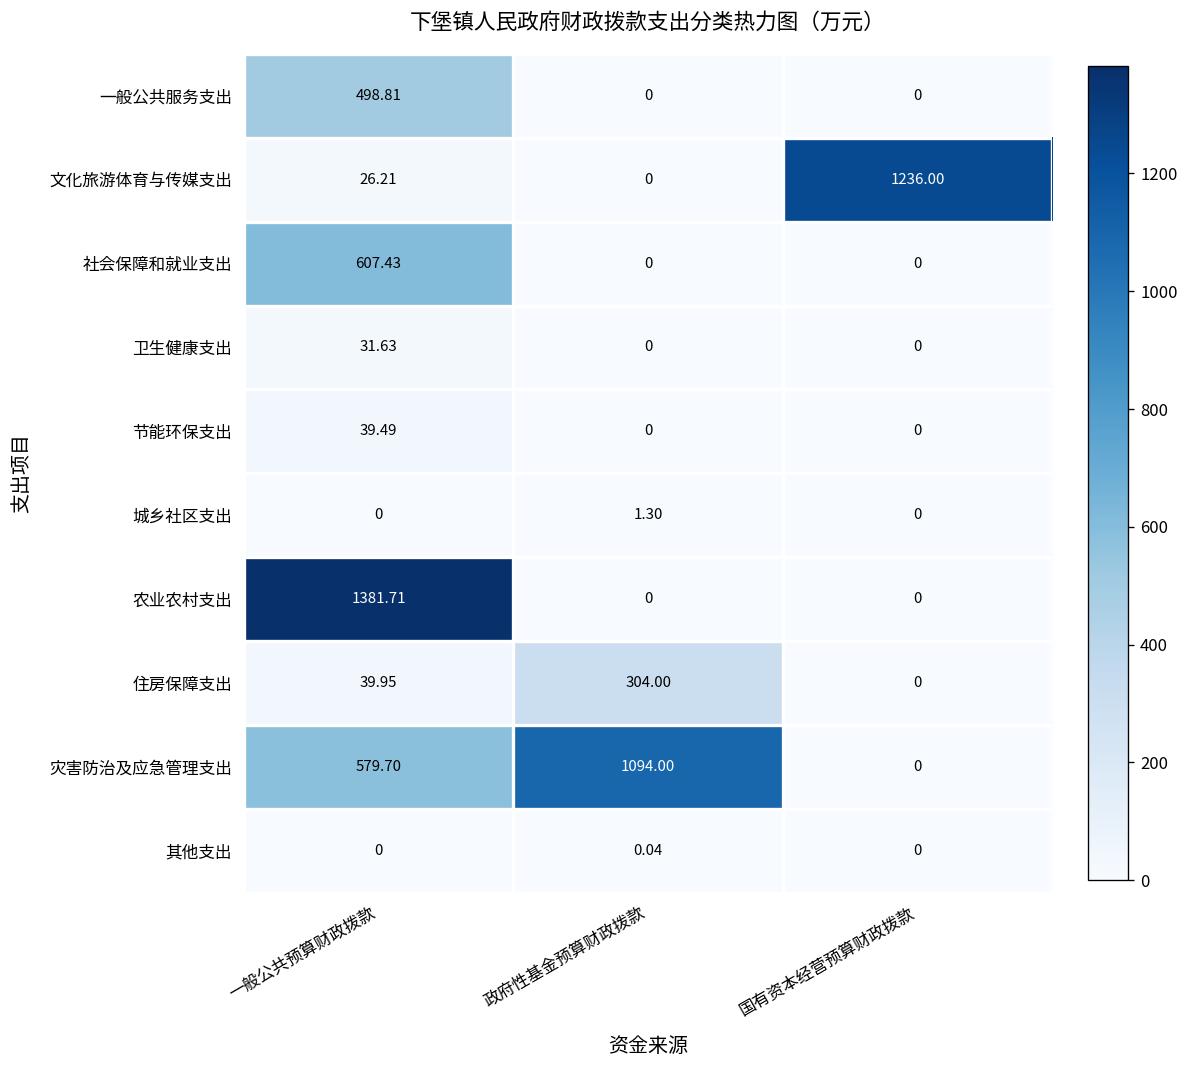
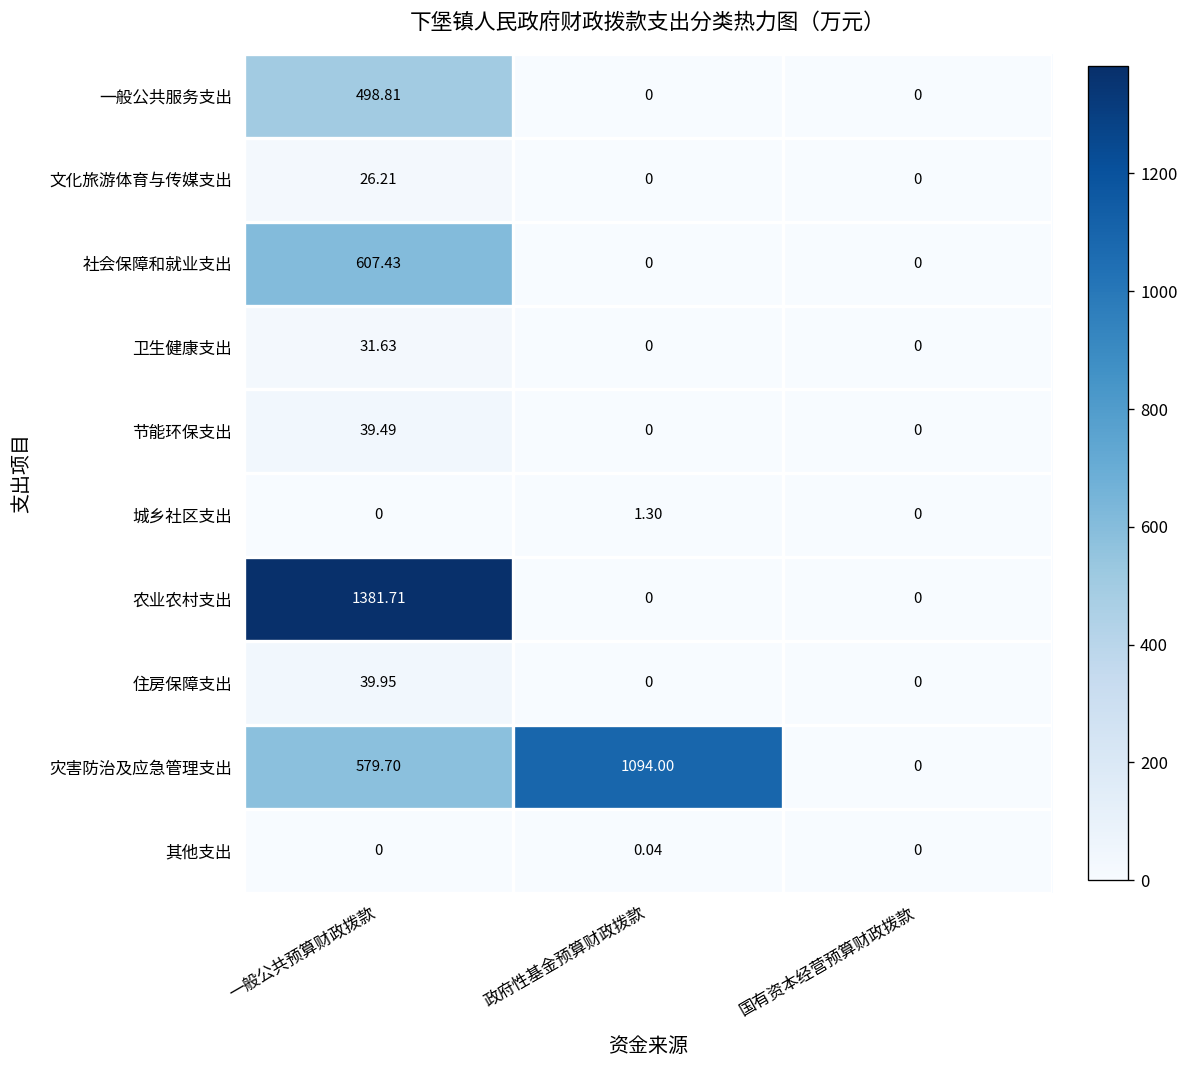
  {
    "一般公共服务支出": {
      "一般公共预算财政拨款": 498.81,
      "政府性基金预算财政拨款": 0,
      "国有资本经营预算财政拨款": 0
    },
    "文化旅游体育与传媒支出": {
      "一般公共预算财政拨款": 26.21,
      "政府性基金预算财政拨款": 0,
-     "国有资本经营预算财政拨款": 1236.00
+     "国有资本经营预算财政拨款": 0
    },
    "社会保障和就业支出": {
      "一般公共预算财政拨款": 607.43,
      "政府性基金预算财政拨款": 0,
      "国有资本经营预算财政拨款": 0
    },
    "卫生健康支出": {
      "一般公共预算财政拨款": 31.63,
      "政府性基金预算财政拨款": 0,
      "国有资本经营预算财政拨款": 0
    },
    "节能环保支出": {
      "一般公共预算财政拨款": 39.49,
      "政府性基金预算财政拨款": 0,
      "国有资本经营预算财政拨款": 0
    },
    "城乡社区支出": {
      "一般公共预算财政拨款": 0,
      "政府性基金预算财政拨款": 1.30,
      "国有资本经营预算财政拨款": 0
    },
    "农业农村支出": {
      "一般公共预算财政拨款": 1381.71,
      "政府性基金预算财政拨款": 0,
      "国有资本经营预算财政拨款": 0
    },
    "住房保障支出": {
      "一般公共预算财政拨款": 39.95,
-     "政府性基金预算财政拨款": 304.00,
+     "政府性基金预算财政拨款": 0,
      "国有资本经营预算财政拨款": 0
    },
    "灾害防治及应急管理支出": {
      "一般公共预算财政拨款": 579.70,
      "政府性基金预算财政拨款": 1094.00,
      "国有资本经营预算财政拨款": 0
    },
    "其他支出": {
      "一般公共预算财政拨款": 0,
      "政府性基金预算财政拨款": 0.04,
      "国有资本经营预算财政拨款": 0
    }
  }
